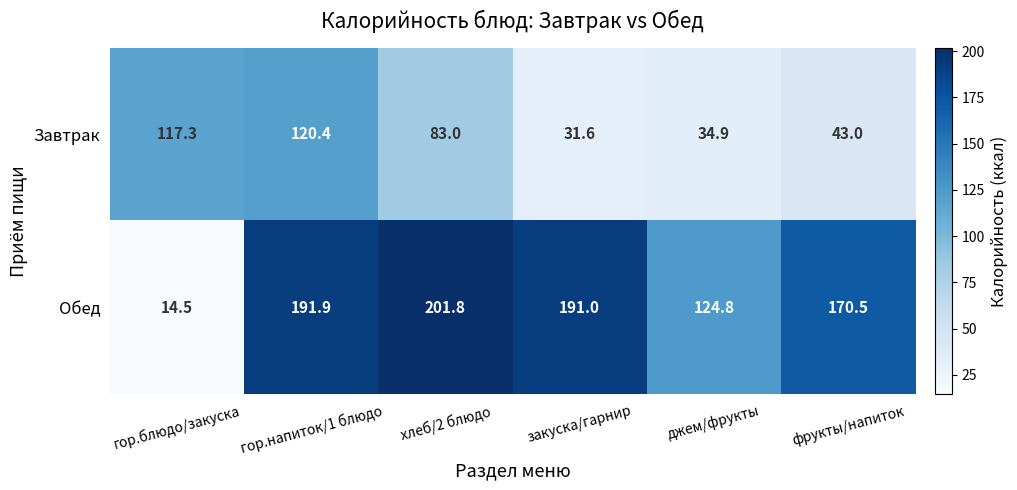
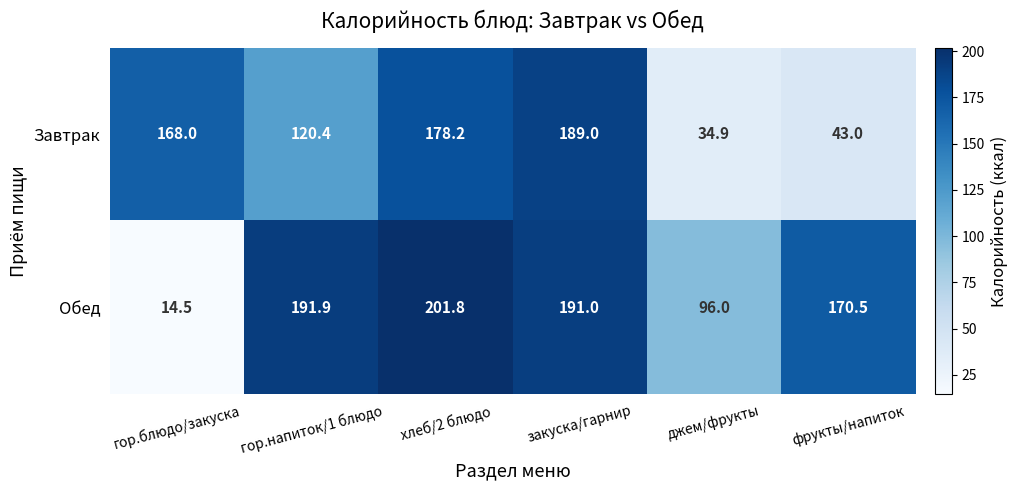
  {
    "Завтрак": {
-     "гор.блюдо/закуска": 117.3,
+     "гор.блюдо/закуска": 168.0,
      "гор.напиток/1 блюдо": 120.4,
-     "хлеб/2 блюдо": 83.0,
-     "закуска/гарнир": 31.6,
+     "хлеб/2 блюдо": 178.2,
+     "закуска/гарнир": 189.0,
      "джем/фрукты": 34.9,
      "фрукты/напиток": 43.0
    },
    "Обед": {
      "гор.блюдо/закуска": 14.5,
      "гор.напиток/1 блюдо": 191.9,
      "хлеб/2 блюдо": 201.8,
      "закуска/гарнир": 191.0,
-     "джем/фрукты": 124.8,
+     "джем/фрукты": 96.0,
      "фрукты/напиток": 170.5
    }
  }
